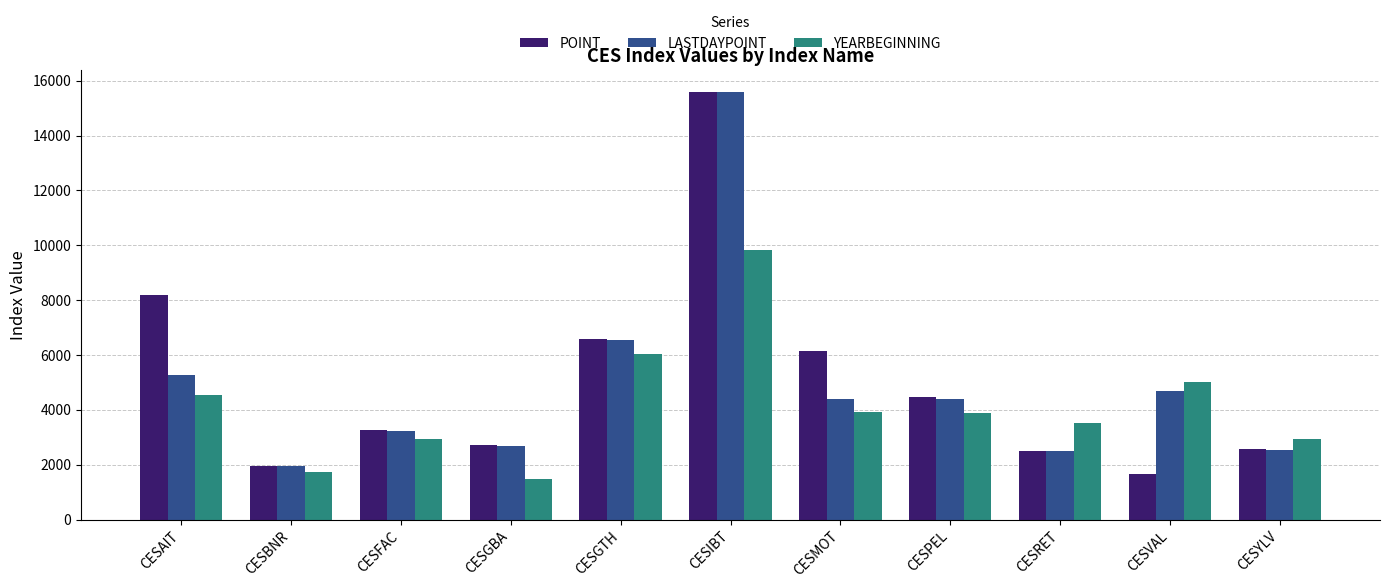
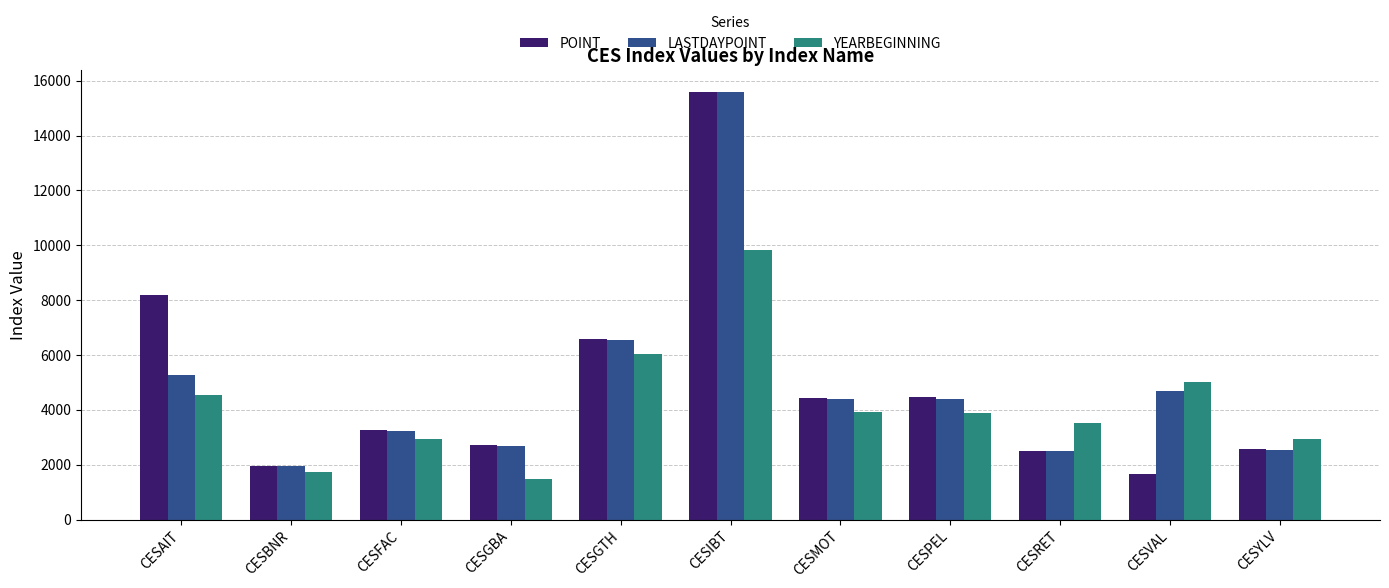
  {
    "POINT": {
      "CESAIT": 8200,
      "CESBNR": 2000,
      "CESFAC": 3300,
      "CESGBA": 2700,
      "CESGTH": 6600,
      "CESIBT": 15600,
-     "CESMOT": 6100,
+     "CESMOT": 4400,
      "CESPEL": 4500,
      "CESRET": 2500,
      "CESVAL": 1700,
      "CESYLV": 2600
    },
    "LASTDAYPOINT": {
      "CESAIT": 5300,
      "CESBNR": 1900,
      "CESFAC": 3200,
      "CESGBA": 2700,
      "CESGTH": 6500,
      "CESIBT": 15600,
      "CESMOT": 4400,
      "CESPEL": 4400,
      "CESRET": 2500,
      "CESVAL": 4700,
      "CESYLV": 2600
    },
    "YEARBEGINNING": {
      "CESAIT": 4600,
      "CESBNR": 1700,
      "CESFAC": 2900,
      "CESGBA": 1500,
      "CESGTH": 6000,
      "CESIBT": 9800,
      "CESMOT": 3900,
      "CESPEL": 3900,
      "CESRET": 3500,
      "CESVAL": 5000,
      "CESYLV": 3000
    }
  }
